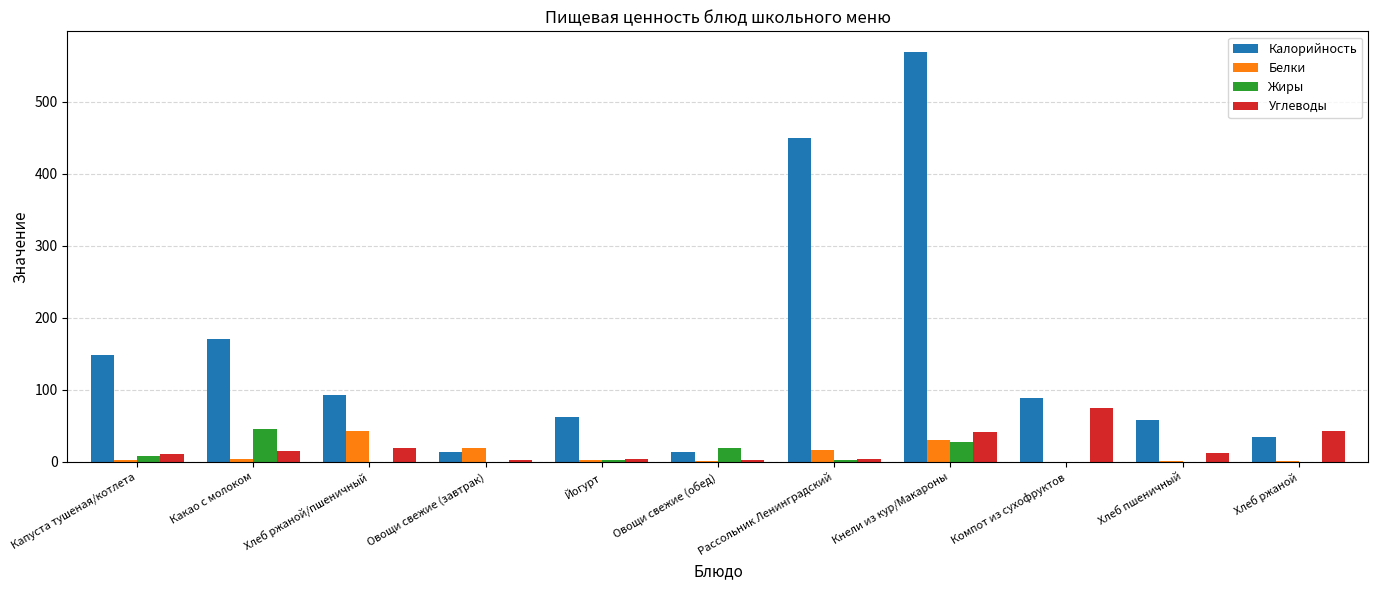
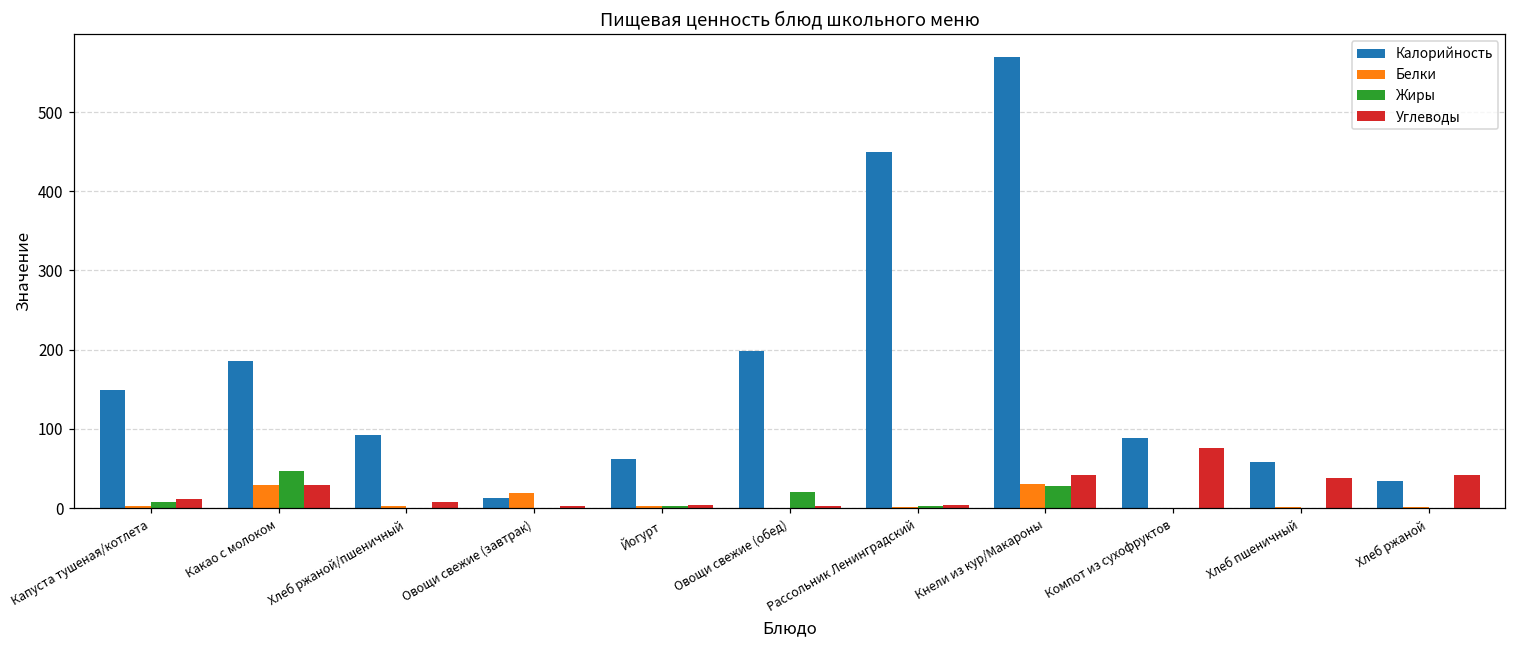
  {
    "Калорийность": {
      "Капуста тушеная/котлета": 150,
-     "Какао с молоком": 170,
+     "Какао с молоком": 190,
      "Хлеб ржаной/пшеничный": 90,
      "Овощи свежие (завтрак)": 10,
      "Йогурт": 60,
-     "Овощи свежие (обед)": 10,
+     "Овощи свежие (обед)": 200,
      "Рассольник Ленинградский": 450,
      "Кнели из кур/Макароны": 570,
      "Компот из сухофруктов": 90,
      "Хлеб пшеничный": 60,
      "Хлеб ржаной": 30
    },
    "Белки": {
-     "Какао с молоком": 0,
-     "Хлеб ржаной/пшеничный": 40,
+     "Какао с молоком": 30,
+     "Хлеб ржаной/пшеничный": 0,
      "Овощи свежие (завтрак)": 20,
-     "Рассольник Ленинградский": 20,
+     "Рассольник Ленинградский": 0,
      "Кнели из кур/Макароны": 30
    },
    "Жиры": {
      "Капуста тушеная/котлета": 10,
      "Какао с молоком": 50,
      "Овощи свежие (обед)": 20,
      "Кнели из кур/Макароны": 30,
      "Компот из сухофруктов": 0
    },
    "Углеводы": {
      "Капуста тушеная/котлета": 10,
-     "Какао с молоком": 20,
-     "Хлеб ржаной/пшеничный": 20,
+     "Какао с молоком": 30,
+     "Хлеб ржаной/пшеничный": 10,
      "Йогурт": 0,
      "Кнели из кур/Макароны": 40,
      "Компот из сухофруктов": 80,
-     "Хлеб пшеничный": 10,
+     "Хлеб пшеничный": 40,
      "Хлеб ржаной": 40
    }
  }
